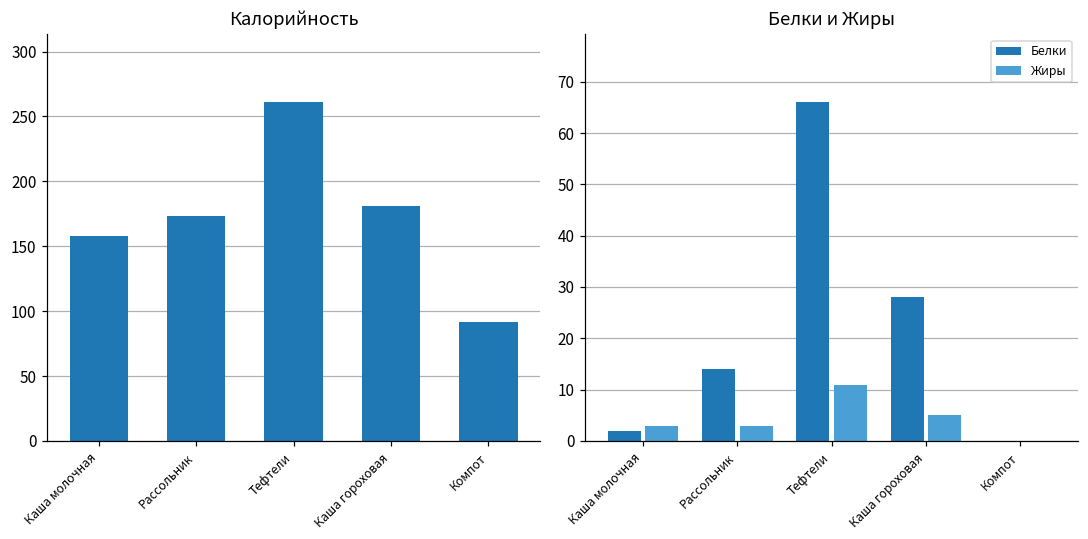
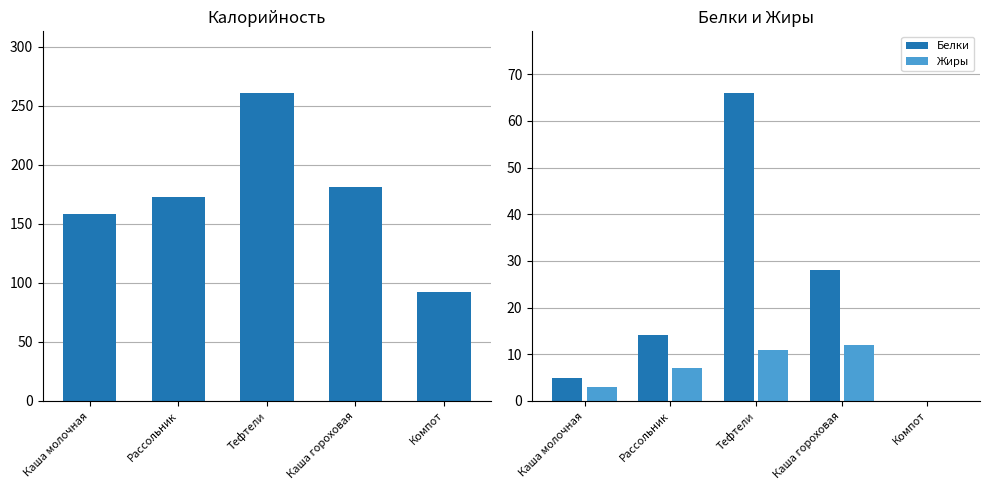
  {
    "Калорийность": {
      "Каша молочная": 158,
      "Рассольник": 173,
      "Тефтели": 261,
      "Каша гороховая": 181,
      "Компот": 92
    },
    "Белки и Жиры": {
      "Белки": {
-       "Каша молочная": 2,
+       "Каша молочная": 5,
        "Рассольник": 14,
        "Тефтели": 66,
        "Каша гороховая": 28,
        "Компот": 0
      },
      "Жиры": {
        "Каша молочная": 3,
-       "Рассольник": 3,
+       "Рассольник": 7,
        "Тефтели": 11,
-       "Каша гороховая": 5,
+       "Каша гороховая": 12,
        "Компот": 0
      }
    }
  }
